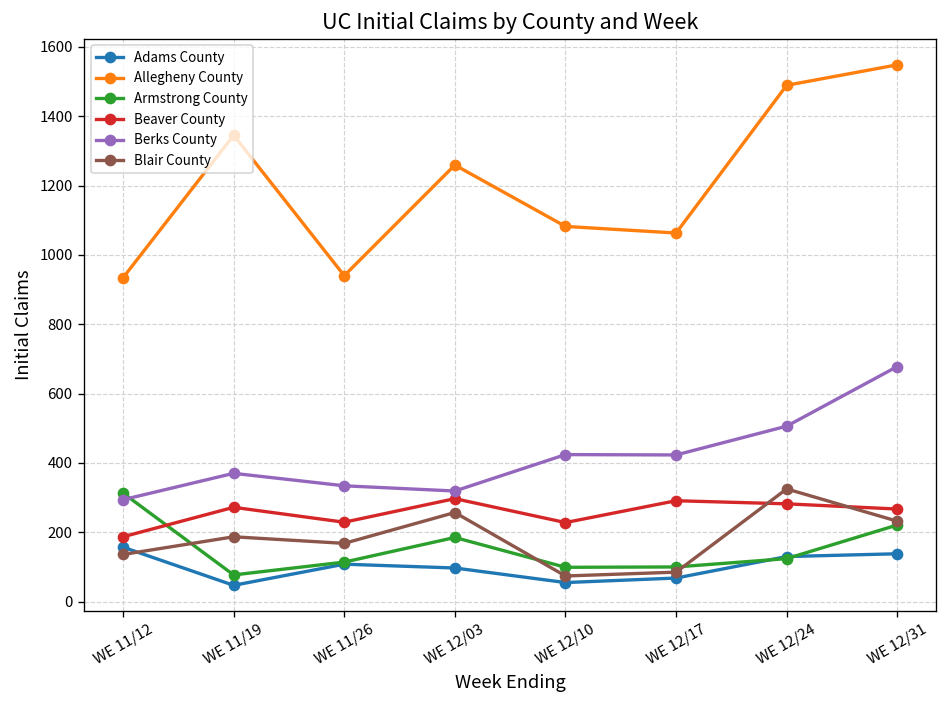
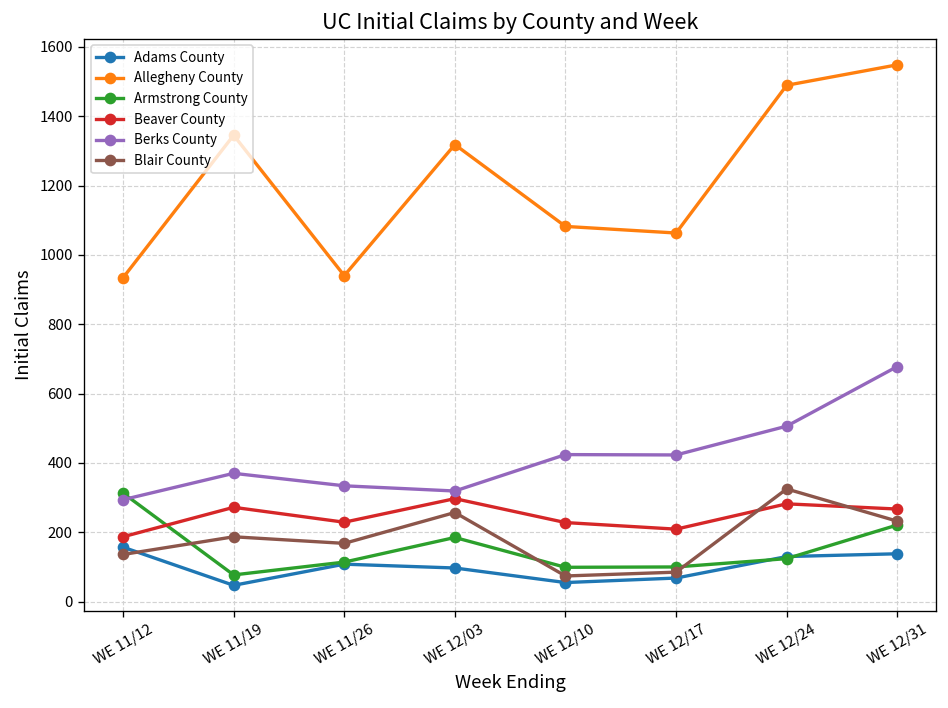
  {
    "Adams County": {
      "WE 11/12": 160,
      "WE 11/19": 50,
      "WE 12/03": 100,
      "WE 12/10": 60,
      "WE 12/17": 70,
      "WE 12/31": 140
    },
    "Allegheny County": {
      "WE 11/12": 930,
      "WE 11/26": 940,
-     "WE 12/03": 1260,
+     "WE 12/03": 1320,
      "WE 12/10": 1080,
      "WE 12/17": 1060,
      "WE 12/24": 1490,
      "WE 12/31": 1550
    },
    "Armstrong County": {
      "WE 11/12": 310,
      "WE 11/19": 80,
      "WE 12/03": 190,
      "WE 12/10": 100,
      "WE 12/17": 100,
      "WE 12/31": 220
    },
    "Beaver County": {
      "WE 11/12": 190,
      "WE 11/19": 270,
      "WE 11/26": 230,
      "WE 12/03": 300,
      "WE 12/10": 230,
-     "WE 12/17": 290,
+     "WE 12/17": 210,
      "WE 12/24": 280,
      "WE 12/31": 270
    },
    "Berks County": {
      "WE 11/12": 290,
      "WE 11/19": 370,
      "WE 11/26": 330,
      "WE 12/03": 320,
      "WE 12/10": 420,
      "WE 12/17": 420,
      "WE 12/24": 510,
      "WE 12/31": 680
    },
    "Blair County": {
      "WE 11/12": 140,
      "WE 11/19": 190,
      "WE 11/26": 170,
      "WE 12/03": 260,
      "WE 12/10": 70,
      "WE 12/17": 90,
      "WE 12/24": 330,
      "WE 12/31": 230
    }
  }
